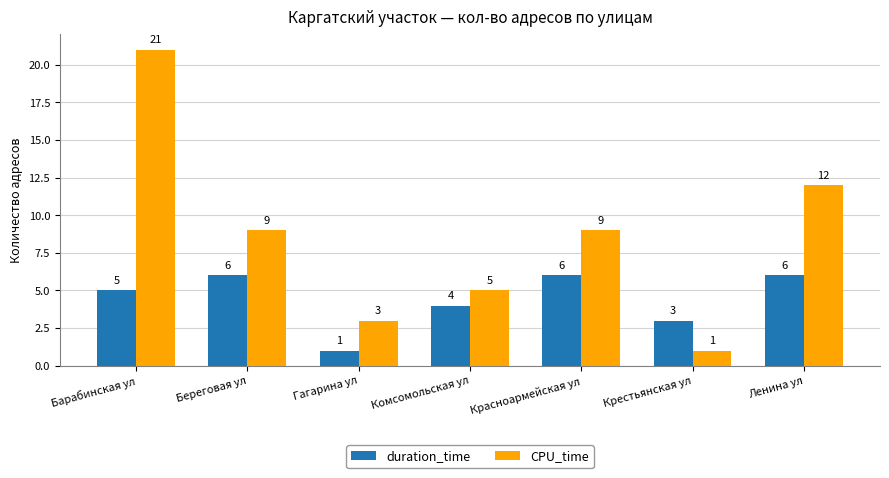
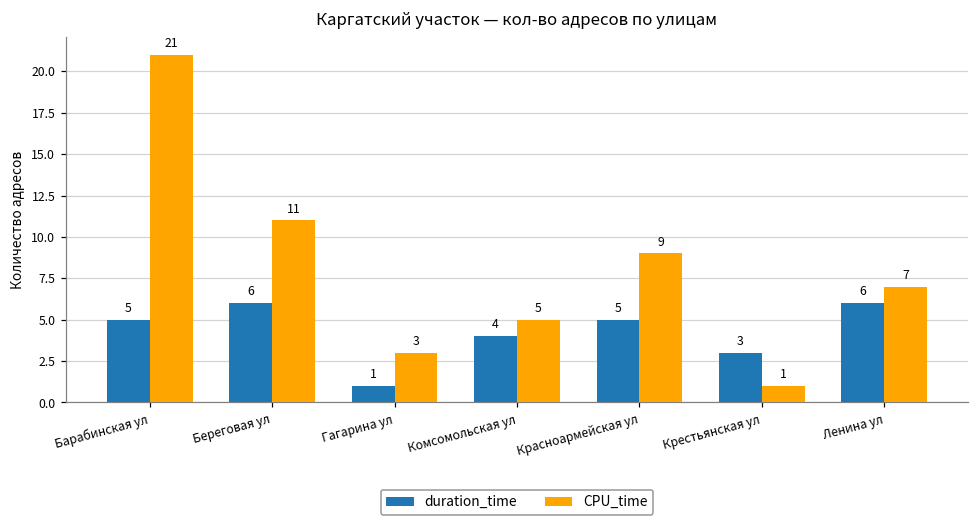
  {
    "duration_time": {
      "Барабинская ул": 5,
      "Береговая ул": 6,
      "Гагарина ул": 1,
      "Комсомольская ул": 4,
-     "Красноармейская ул": 6,
+     "Красноармейская ул": 5,
      "Крестьянская ул": 3,
      "Ленина ул": 6
    },
    "CPU_time": {
      "Барабинская ул": 21,
-     "Береговая ул": 9,
+     "Береговая ул": 11,
      "Гагарина ул": 3,
      "Комсомольская ул": 5,
      "Красноармейская ул": 9,
      "Крестьянская ул": 1,
-     "Ленина ул": 12
+     "Ленина ул": 7
    }
  }
